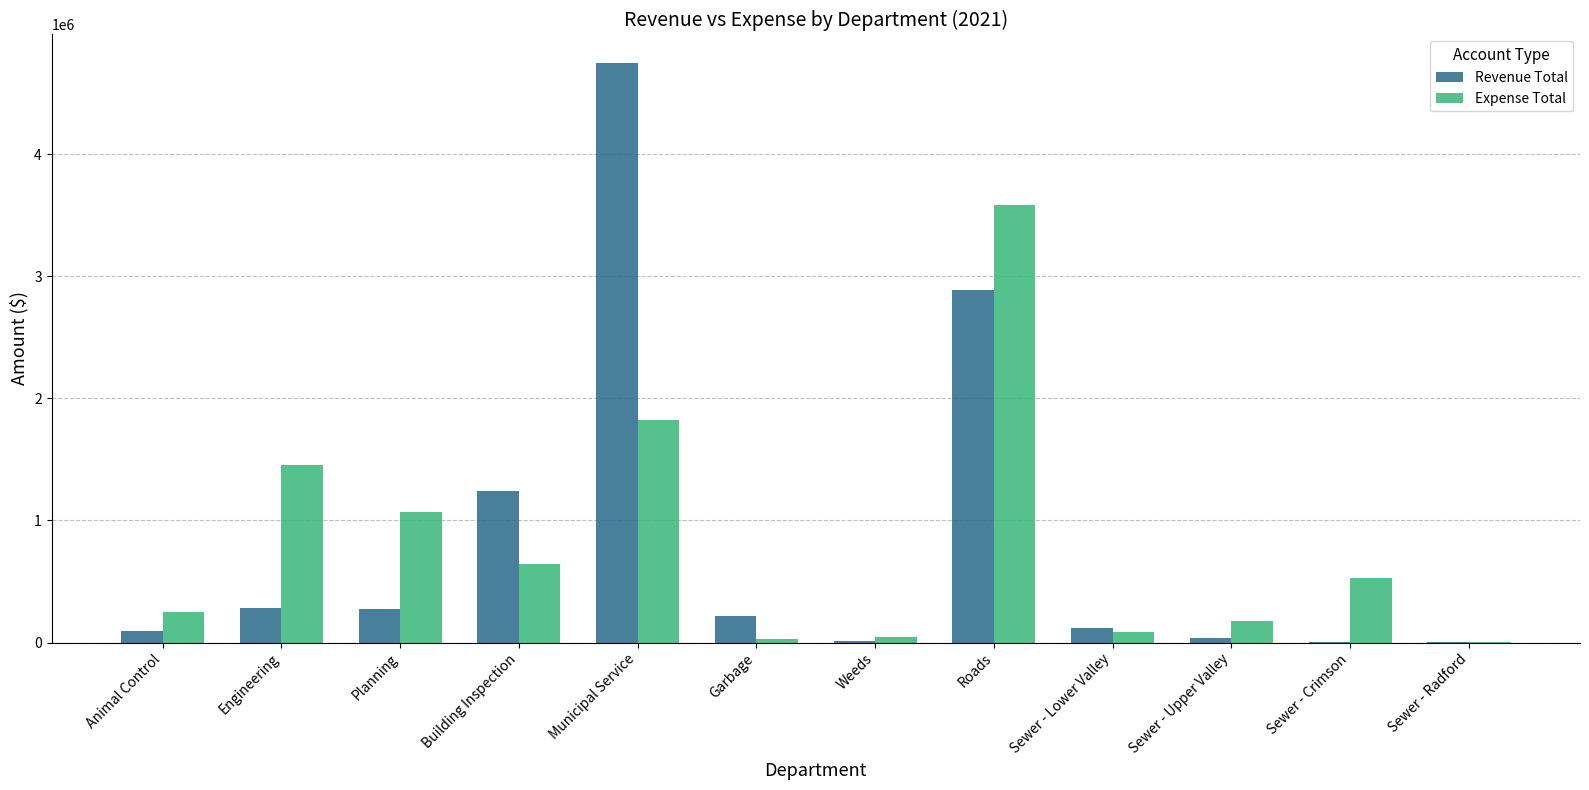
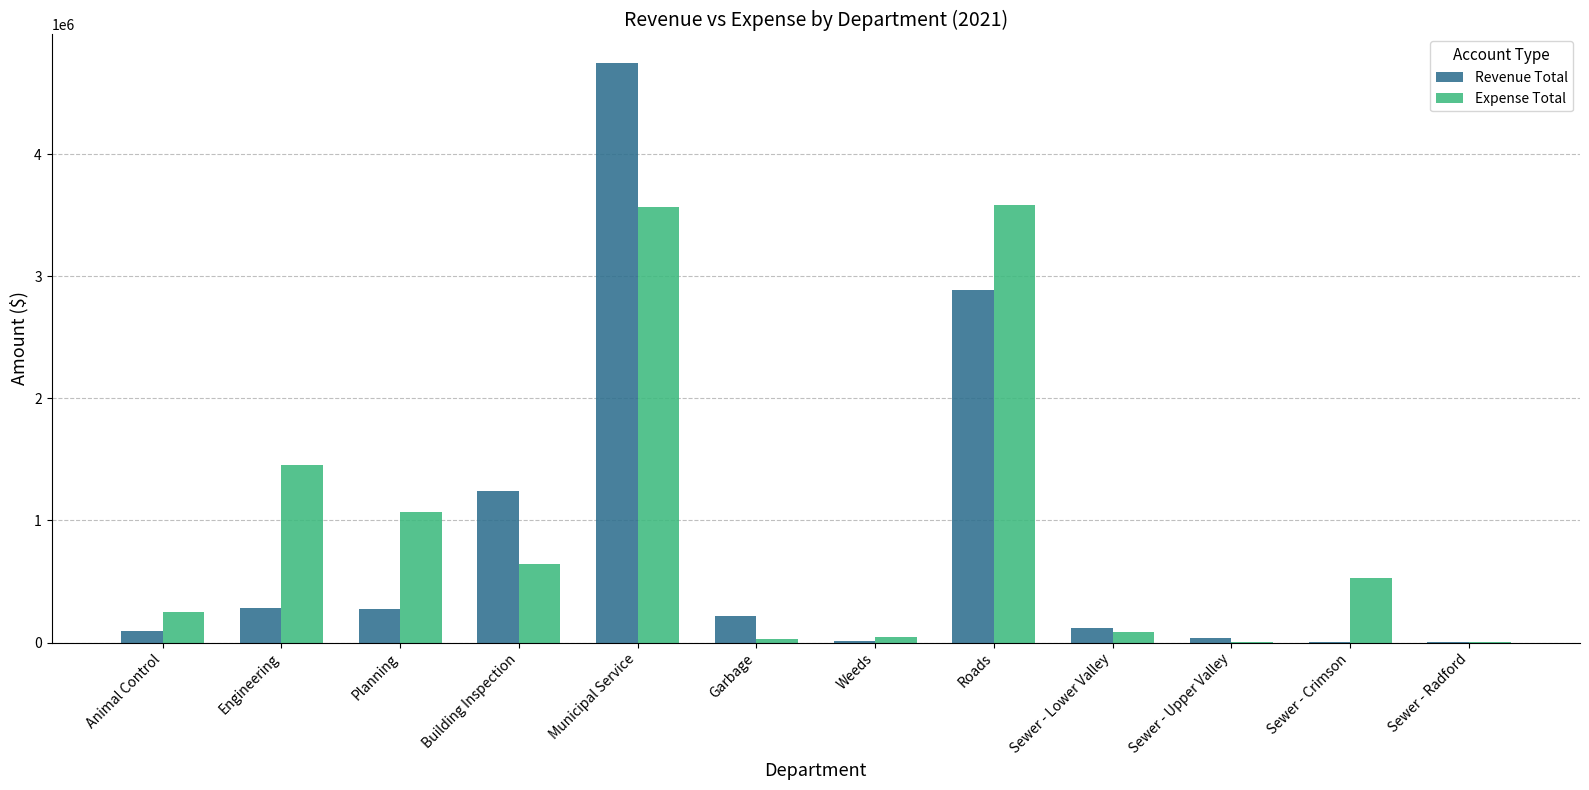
  {
    "Revenue Total": {
      "Animal Control": 90000,
      "Engineering": 280000,
      "Planning": 270000,
      "Building Inspection": 1240000,
      "Municipal Service": 4750000,
      "Garbage": 220000,
      "Roads": 2880000,
      "Sewer - Lower Valley": 120000,
      "Sewer - Upper Valley": 40000
    },
    "Expense Total": {
      "Animal Control": 250000,
      "Engineering": 1450000,
      "Planning": 1070000,
      "Building Inspection": 640000,
-     "Municipal Service": 1830000,
+     "Municipal Service": 3570000,
      "Garbage": 30000,
      "Weeds": 40000,
      "Roads": 3580000,
      "Sewer - Lower Valley": 80000,
-     "Sewer - Upper Valley": 170000,
+     "Sewer - Upper Valley": 10000,
      "Sewer - Crimson": 530000
    }
  }
